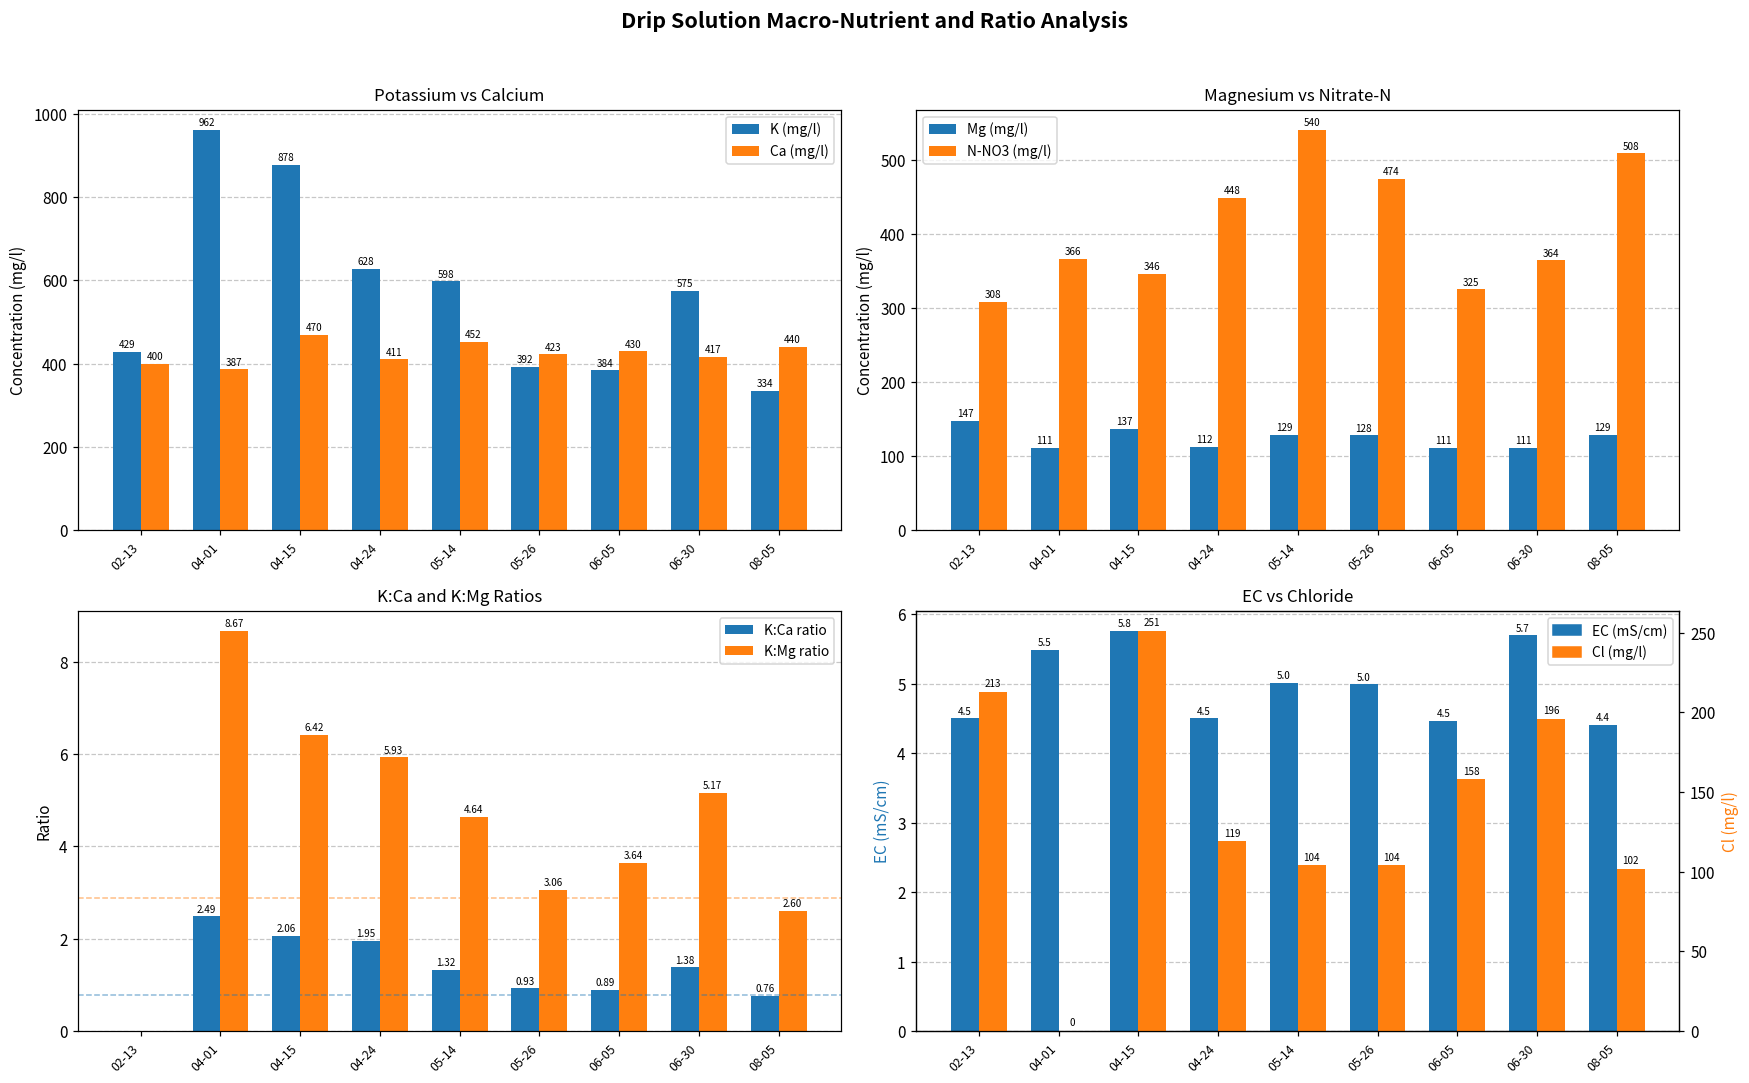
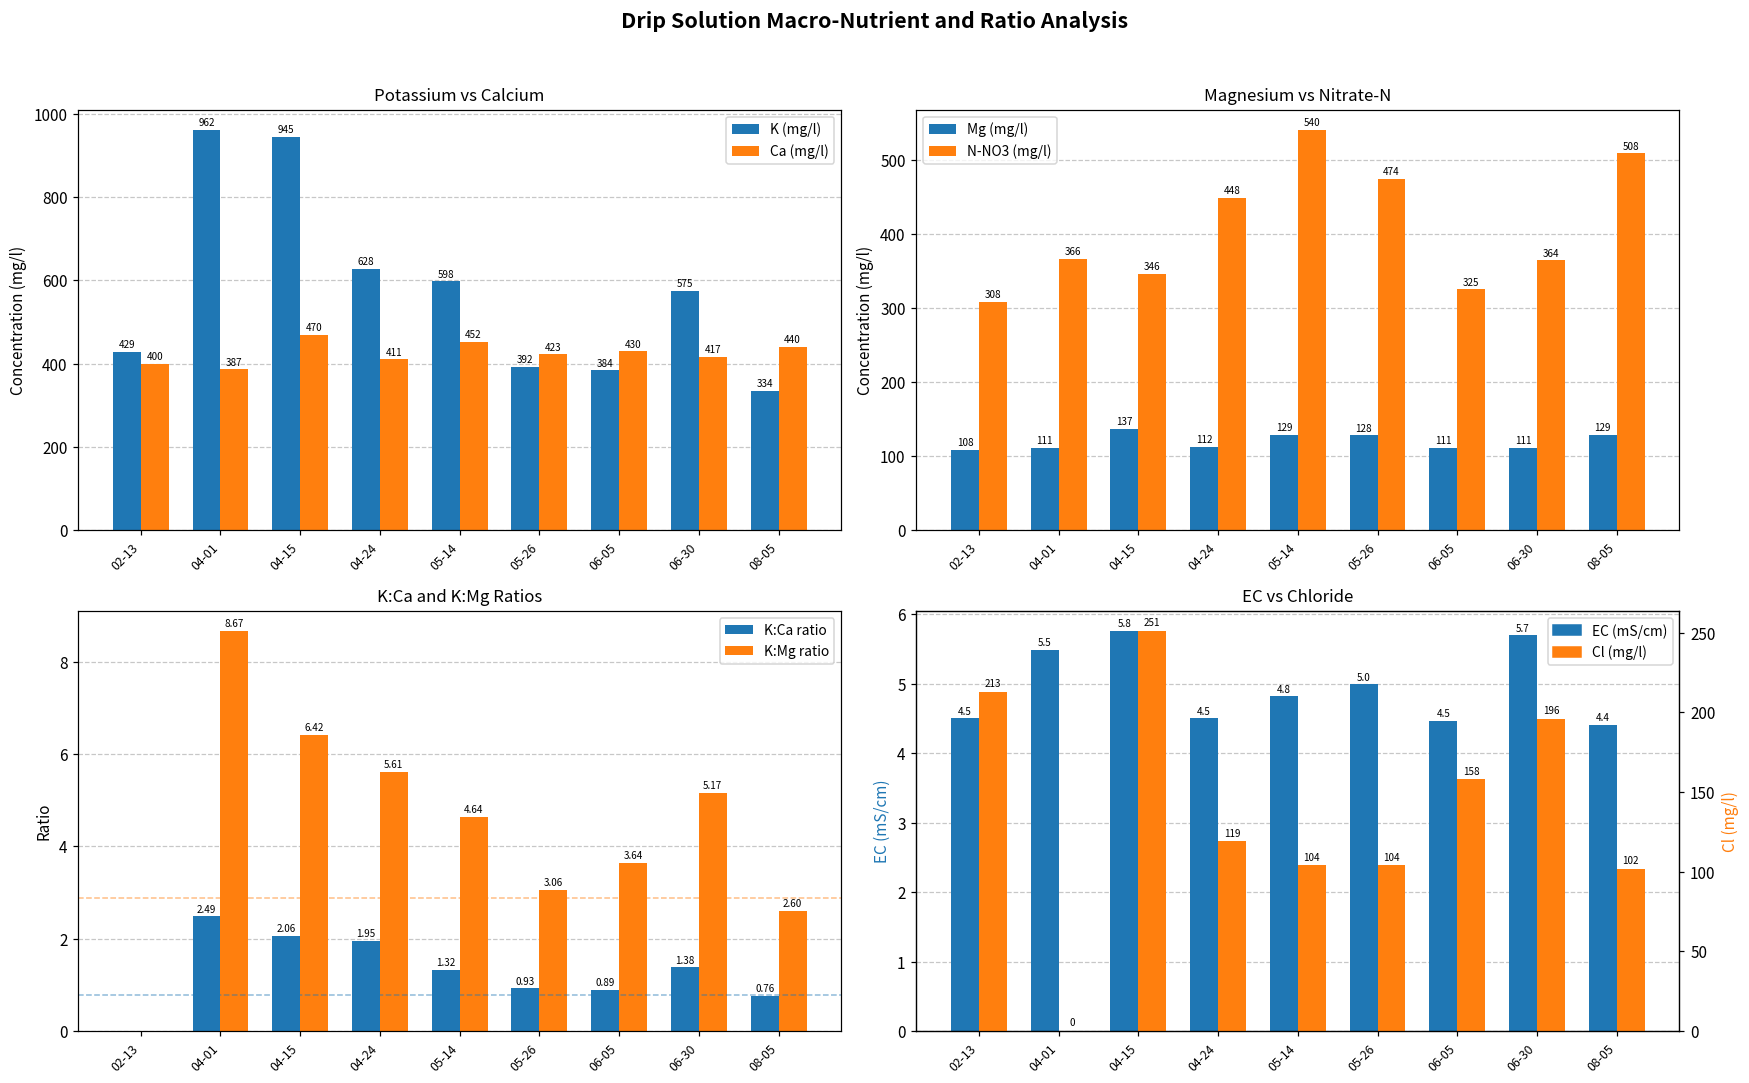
  {
    "Potassium vs Calcium": {
      "K (mg/l)": {
        "02-13": 429,
        "04-01": 962,
-       "04-15": 878,
+       "04-15": 945,
        "04-24": 628,
        "05-14": 598,
        "05-26": 392,
        "06-05": 384,
        "06-30": 575,
        "08-05": 334
      },
      "Ca (mg/l)": {
        "02-13": 400,
        "04-01": 387,
        "04-15": 470,
        "04-24": 411,
        "05-14": 452,
        "05-26": 423,
        "06-05": 430,
        "06-30": 417,
        "08-05": 440
      }
    },
    "Magnesium vs Nitrate-N": {
      "Mg (mg/l)": {
-       "02-13": 147,
+       "02-13": 108,
        "04-01": 111,
        "04-15": 137,
        "04-24": 112,
        "05-14": 129,
        "05-26": 128,
        "06-05": 111,
        "06-30": 111,
        "08-05": 129
      },
      "N-NO3 (mg/l)": {
        "02-13": 308,
        "04-01": 366,
        "04-15": 346,
        "04-24": 448,
        "05-14": 540,
        "05-26": 474,
        "06-05": 325,
        "06-30": 364,
        "08-05": 508
      }
    },
    "K:Ca and K:Mg Ratios": {
      "K:Ca ratio": {
        "04-01": 2.49,
        "04-15": 2.06,
        "04-24": 1.95,
        "05-14": 1.32,
        "05-26": 0.93,
        "06-05": 0.89,
        "06-30": 1.38,
        "08-05": 0.76
      },
      "K:Mg ratio": {
        "04-01": 8.67,
        "04-15": 6.42,
-       "04-24": 5.93,
+       "04-24": 5.61,
        "05-14": 4.64,
        "05-26": 3.06,
        "06-05": 3.64,
        "06-30": 5.17,
        "08-05": 2.60
      }
    },
    "EC vs Chloride": {
      "EC (mS/cm)": {
        "02-13": 4.5,
        "04-01": 5.5,
        "04-15": 5.8,
        "04-24": 4.5,
-       "05-14": 5.0,
+       "05-14": 4.8,
        "05-26": 5.0,
        "06-05": 4.5,
        "06-30": 5.7,
        "08-05": 4.4
      },
      "Cl (mg/l)": {
        "02-13": 213,
        "04-01": 0,
        "04-15": 251,
        "04-24": 119,
        "05-14": 104,
        "05-26": 104,
        "06-05": 158,
        "06-30": 196,
        "08-05": 102
      }
    }
  }
